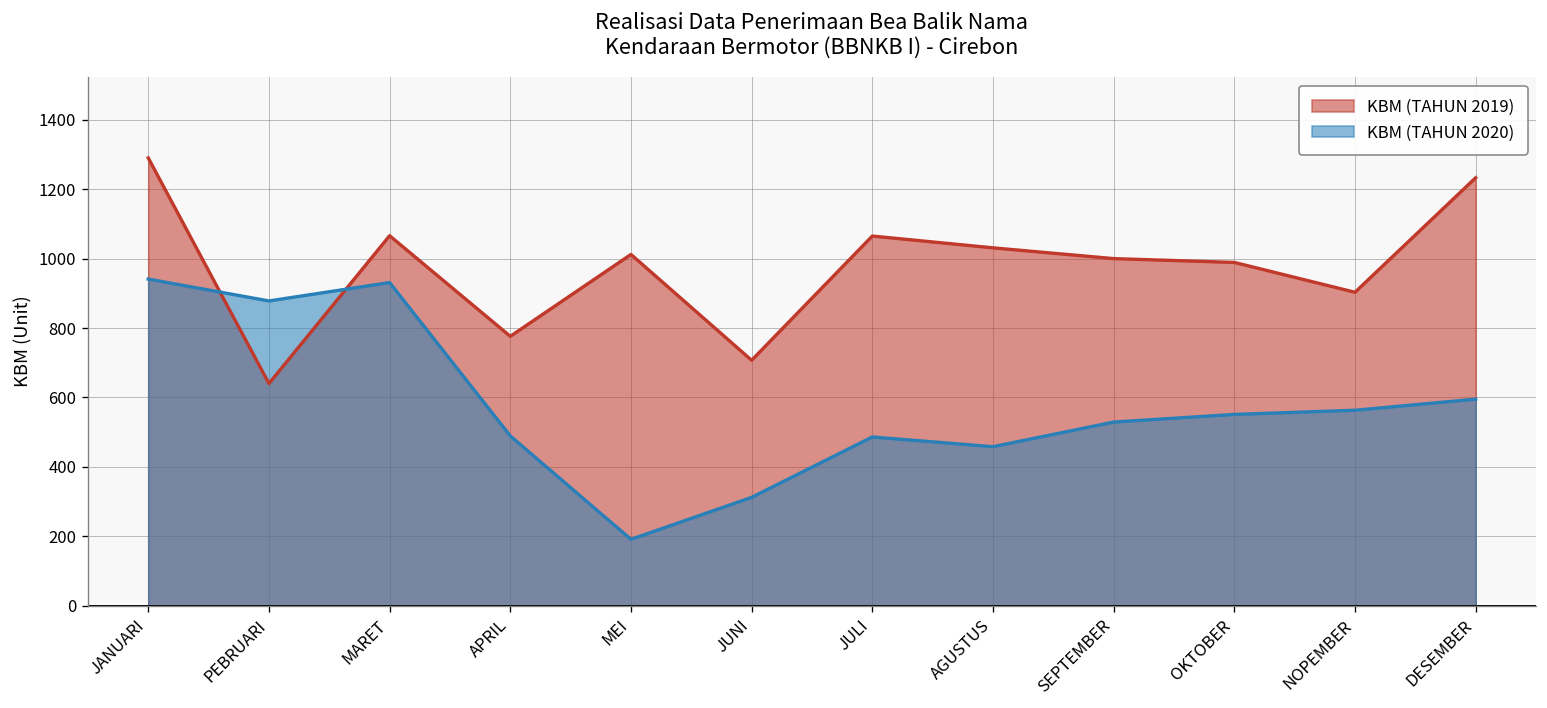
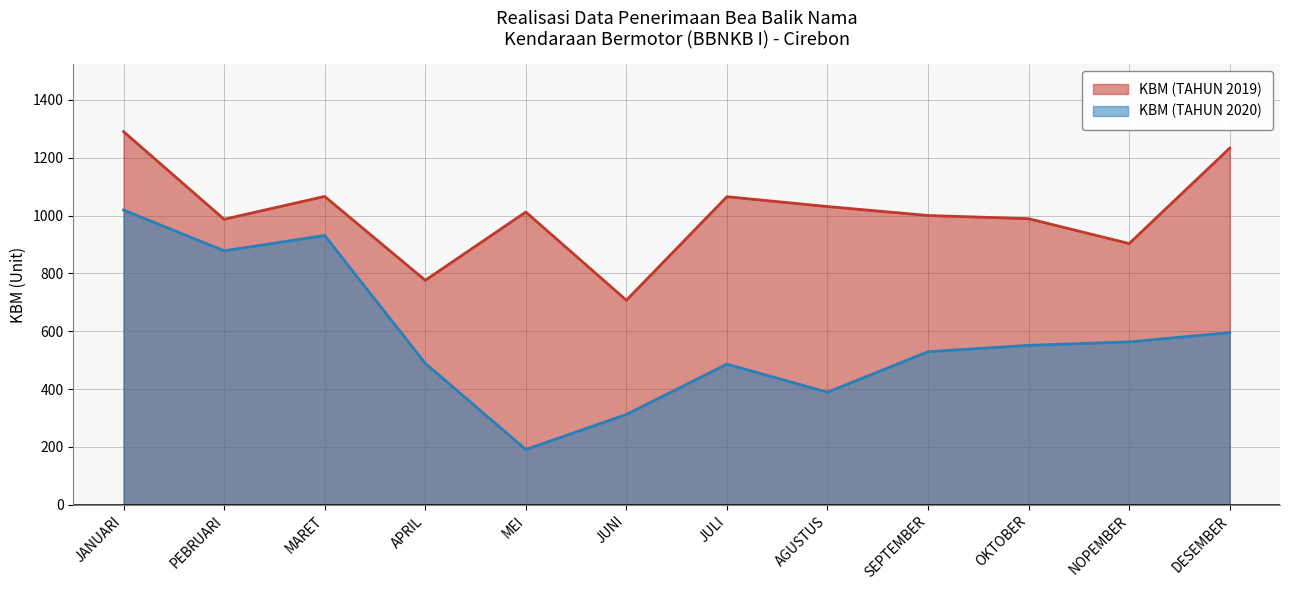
  {
    "KBM (TAHUN 2019)": {
      "JANUARI": 1290,
-     "PEBRUARI": 640,
+     "PEBRUARI": 990,
      "MARET": 1070,
      "APRIL": 780,
      "MEI": 1010,
      "JUNI": 710,
      "JULI": 1070,
      "AGUSTUS": 1030,
      "SEPTEMBER": 1000,
      "OKTOBER": 990,
      "NOPEMBER": 900,
      "DESEMBER": 1230
    },
    "KBM (TAHUN 2020)": {
-     "JANUARI": 940,
+     "JANUARI": 1020,
      "PEBRUARI": 880,
      "MARET": 930,
      "APRIL": 490,
      "MEI": 190,
      "JUNI": 310,
      "JULI": 490,
-     "AGUSTUS": 460,
+     "AGUSTUS": 390,
      "SEPTEMBER": 530,
      "OKTOBER": 550,
      "NOPEMBER": 560,
      "DESEMBER": 600
    }
  }
